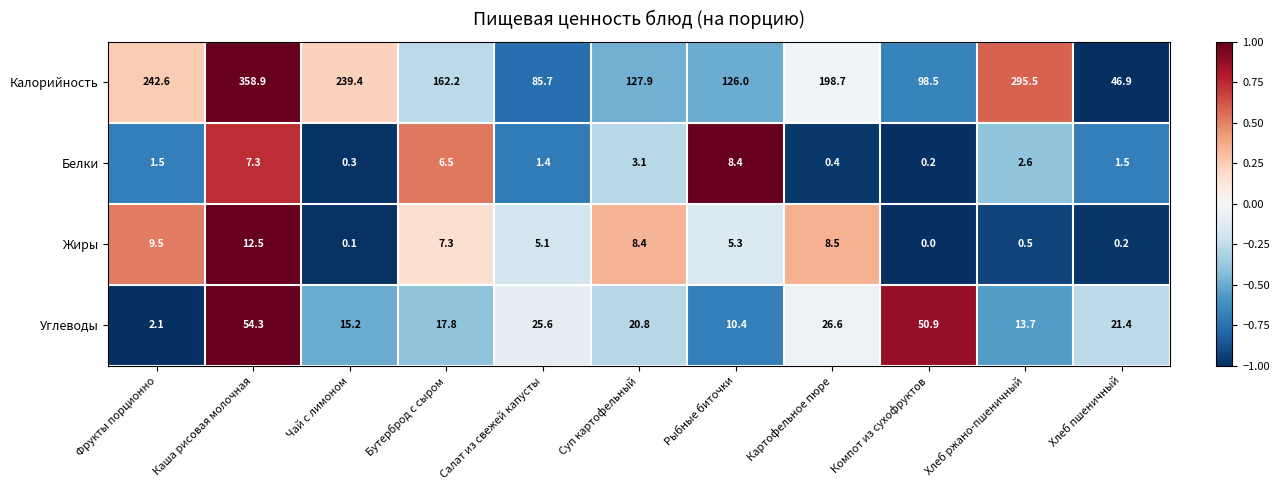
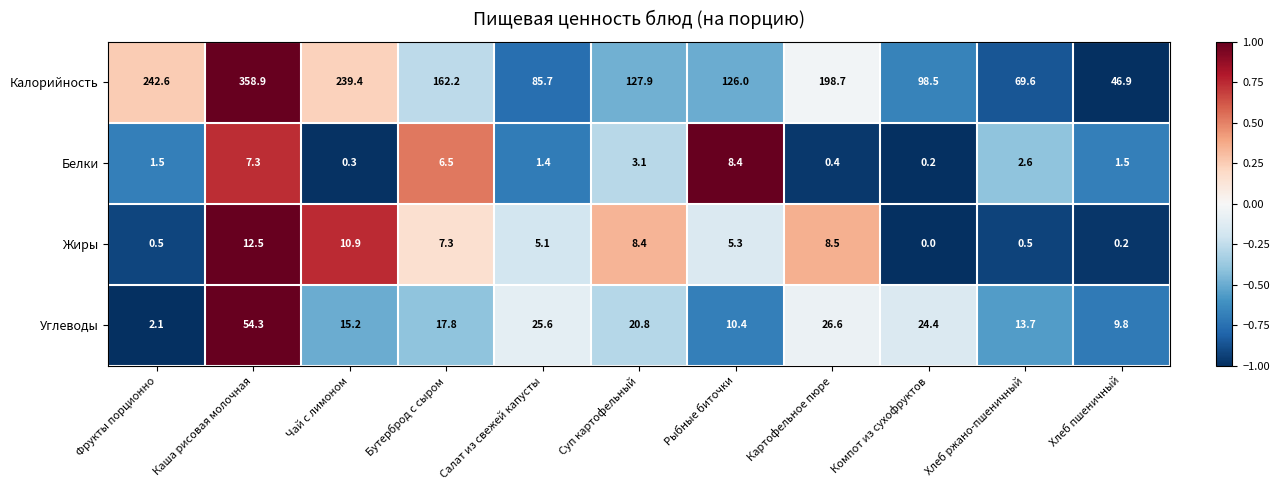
  {
    "Калорийность": {
      "Фрукты порционно": 242.6,
      "Каша рисовая молочная": 358.9,
      "Чай с лимоном": 239.4,
      "Бутерброд с сыром": 162.2,
      "Салат из свежей капусты": 85.7,
      "Суп картофельный": 127.9,
      "Рыбные биточки": 126.0,
      "Картофельное пюре": 198.7,
      "Компот из сухофруктов": 98.5,
-     "Хлеб ржано-пшеничный": 295.5,
+     "Хлеб ржано-пшеничный": 69.6,
      "Хлеб пшеничный": 46.9
    },
    "Белки": {
      "Фрукты порционно": 1.5,
      "Каша рисовая молочная": 7.3,
      "Чай с лимоном": 0.3,
      "Бутерброд с сыром": 6.5,
      "Салат из свежей капусты": 1.4,
      "Суп картофельный": 3.1,
      "Рыбные биточки": 8.4,
      "Картофельное пюре": 0.4,
      "Компот из сухофруктов": 0.2,
      "Хлеб ржано-пшеничный": 2.6,
      "Хлеб пшеничный": 1.5
    },
    "Жиры": {
-     "Фрукты порционно": 9.5,
+     "Фрукты порционно": 0.5,
      "Каша рисовая молочная": 12.5,
-     "Чай с лимоном": 0.1,
+     "Чай с лимоном": 10.9,
      "Бутерброд с сыром": 7.3,
      "Салат из свежей капусты": 5.1,
      "Суп картофельный": 8.4,
      "Рыбные биточки": 5.3,
      "Картофельное пюре": 8.5,
      "Компот из сухофруктов": 0.0,
      "Хлеб ржано-пшеничный": 0.5,
      "Хлеб пшеничный": 0.2
    },
    "Углеводы": {
      "Фрукты порционно": 2.1,
      "Каша рисовая молочная": 54.3,
      "Чай с лимоном": 15.2,
      "Бутерброд с сыром": 17.8,
      "Салат из свежей капусты": 25.6,
      "Суп картофельный": 20.8,
      "Рыбные биточки": 10.4,
      "Картофельное пюре": 26.6,
-     "Компот из сухофруктов": 50.9,
+     "Компот из сухофруктов": 24.4,
      "Хлеб ржано-пшеничный": 13.7,
-     "Хлеб пшеничный": 21.4
+     "Хлеб пшеничный": 9.8
    }
  }
